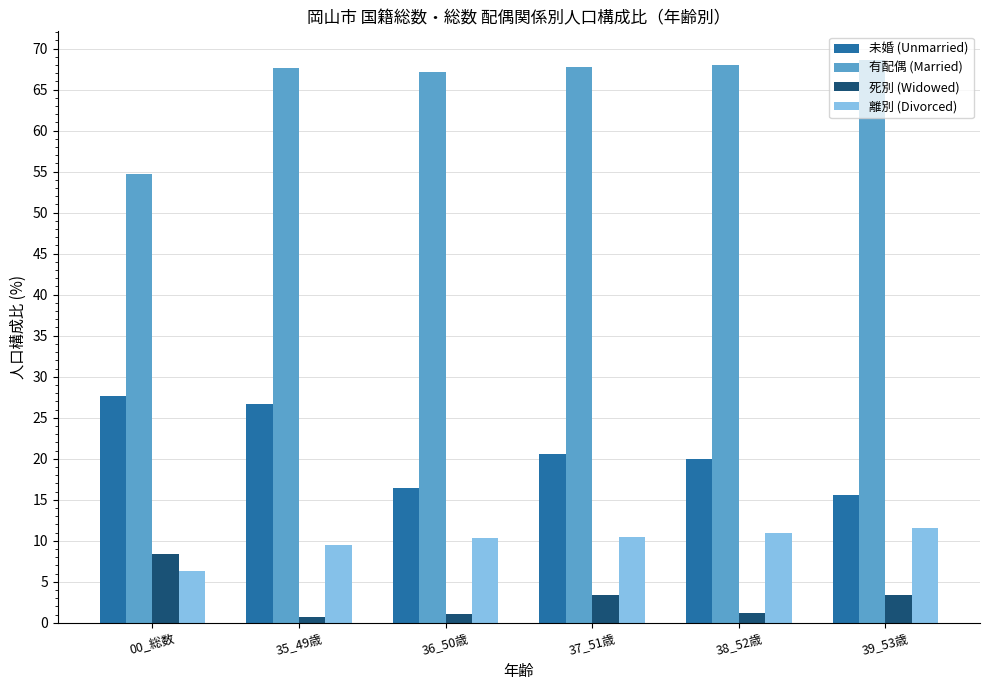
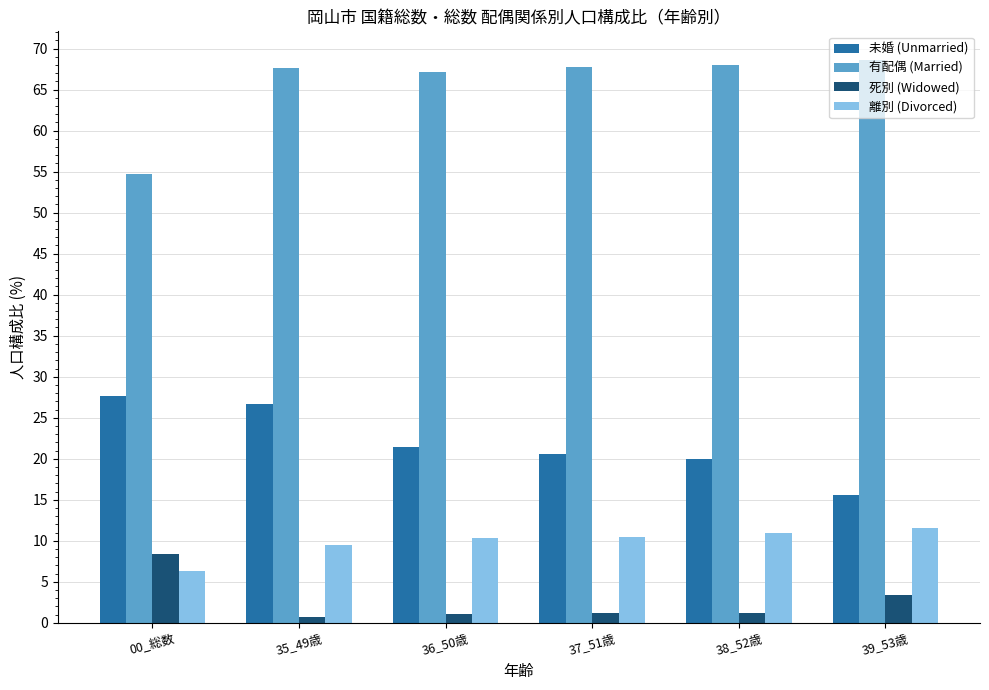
  {
    "未婚 (Unmarried)": {
      "00_総数": 28,
      "35_49歳": 27,
-     "36_50歳": 16,
+     "36_50歳": 21,
      "37_51歳": 21,
      "38_52歳": 20,
      "39_53歳": 16
    },
    "死別 (Widowed)": {
      "00_総数": 8,
      "35_49歳": 1,
      "36_50歳": 1,
-     "37_51歳": 3,
+     "37_51歳": 1,
      "38_52歳": 1,
      "39_53歳": 3
    }
  }
